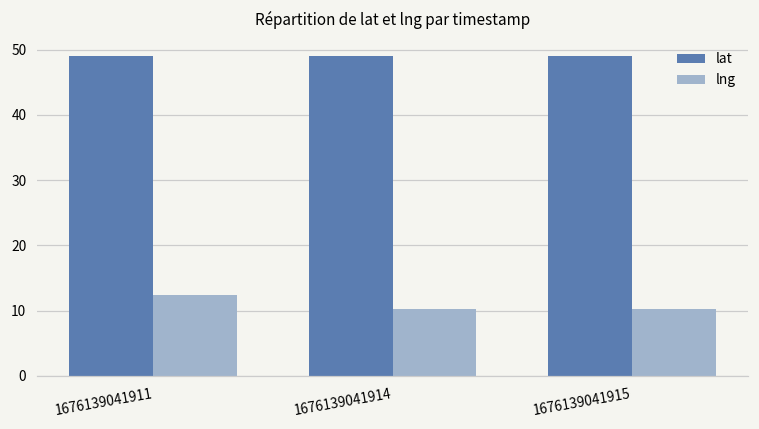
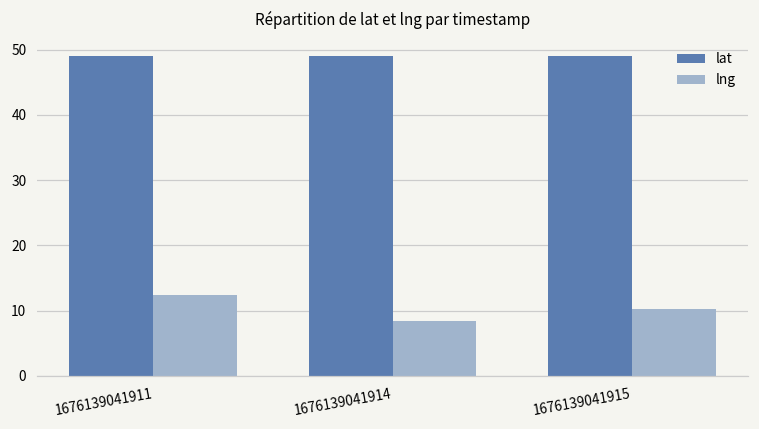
  {
    "lat": {
      "1676139041911": 49,
      "1676139041914": 49,
      "1676139041915": 49
    },
    "lng": {
      "1676139041911": 12,
-     "1676139041914": 10,
+     "1676139041914": 8,
      "1676139041915": 10
    }
  }
